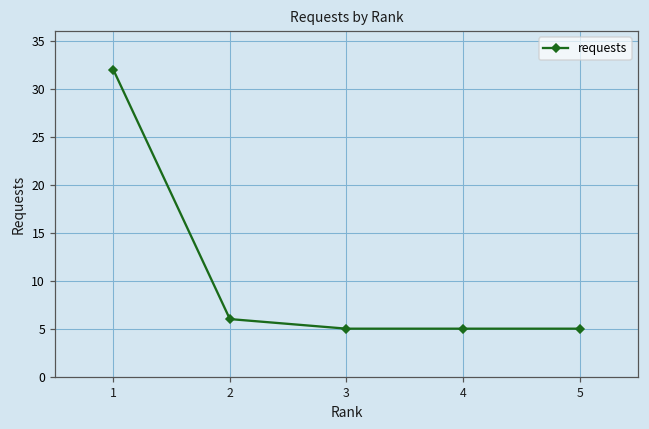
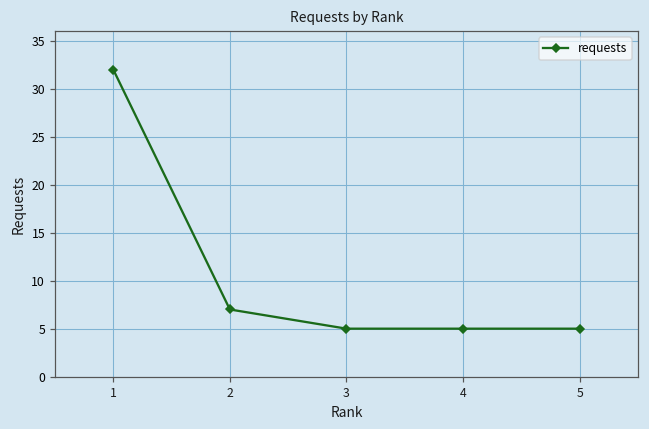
  {
    "1": 32,
-   "2": 6,
+   "2": 7,
    "3": 5,
    "4": 5,
    "5": 5
  }
